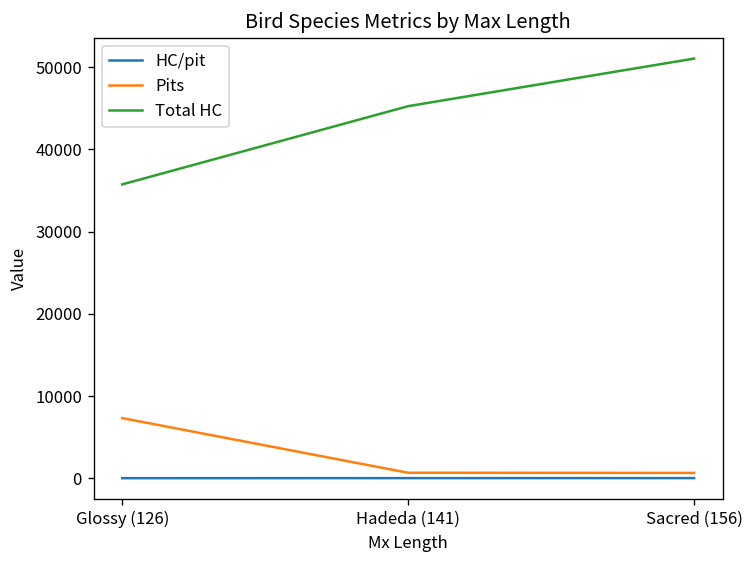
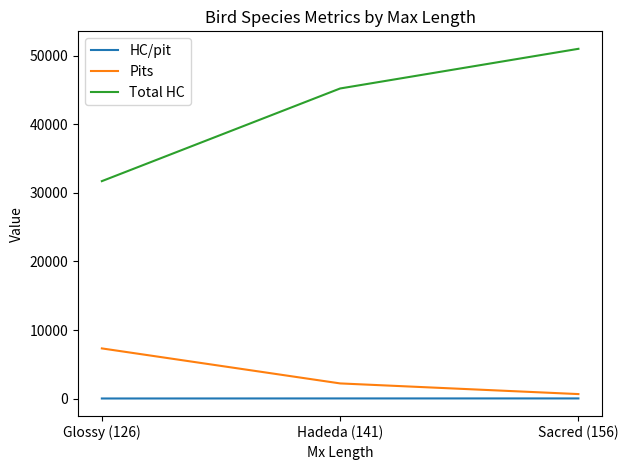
  {
    "HC/pit": {
      "Glossy (126)": 0,
      "Hadeda (141)": 0,
      "Sacred (156)": 0
    },
    "Pits": {
      "Glossy (126)": 7000,
-     "Hadeda (141)": 1000,
+     "Hadeda (141)": 2000,
      "Sacred (156)": 1000
    },
    "Total HC": {
-     "Glossy (126)": 36000,
+     "Glossy (126)": 32000,
      "Hadeda (141)": 45000,
      "Sacred (156)": 51000
    }
  }
